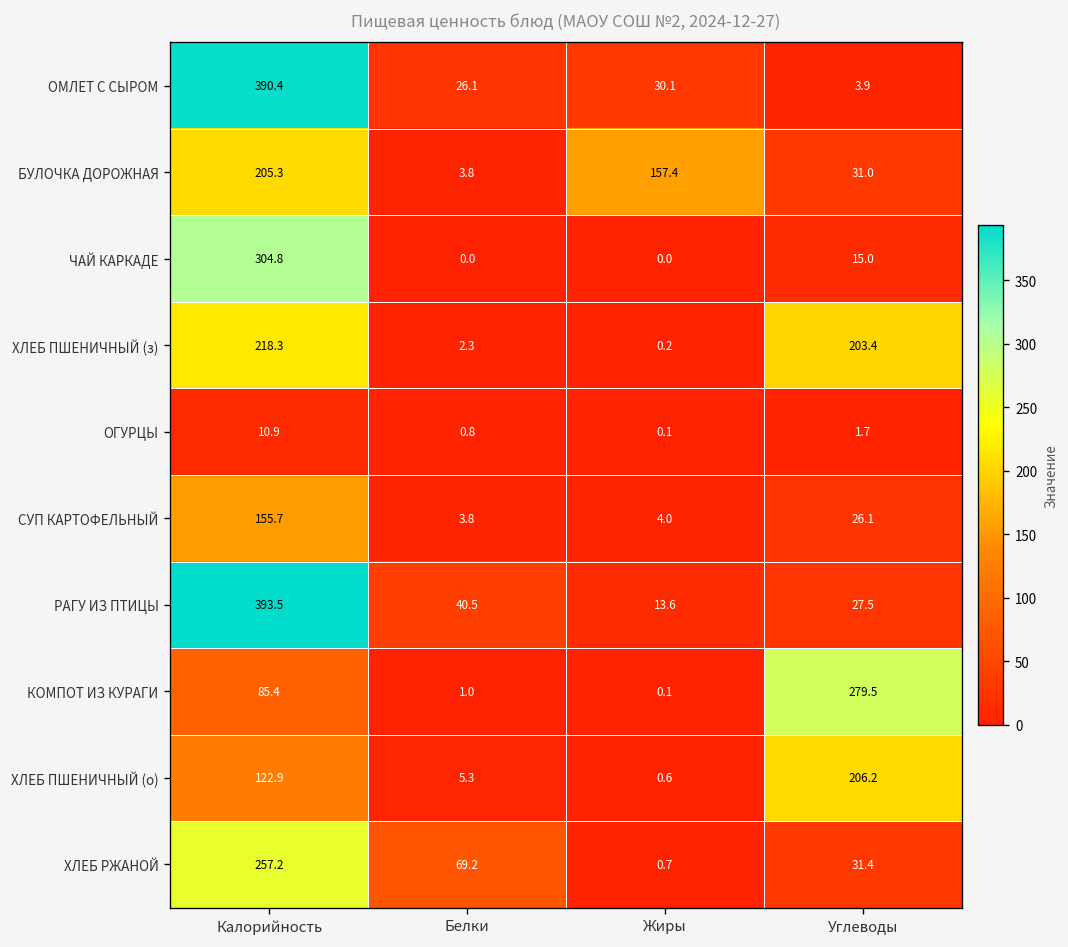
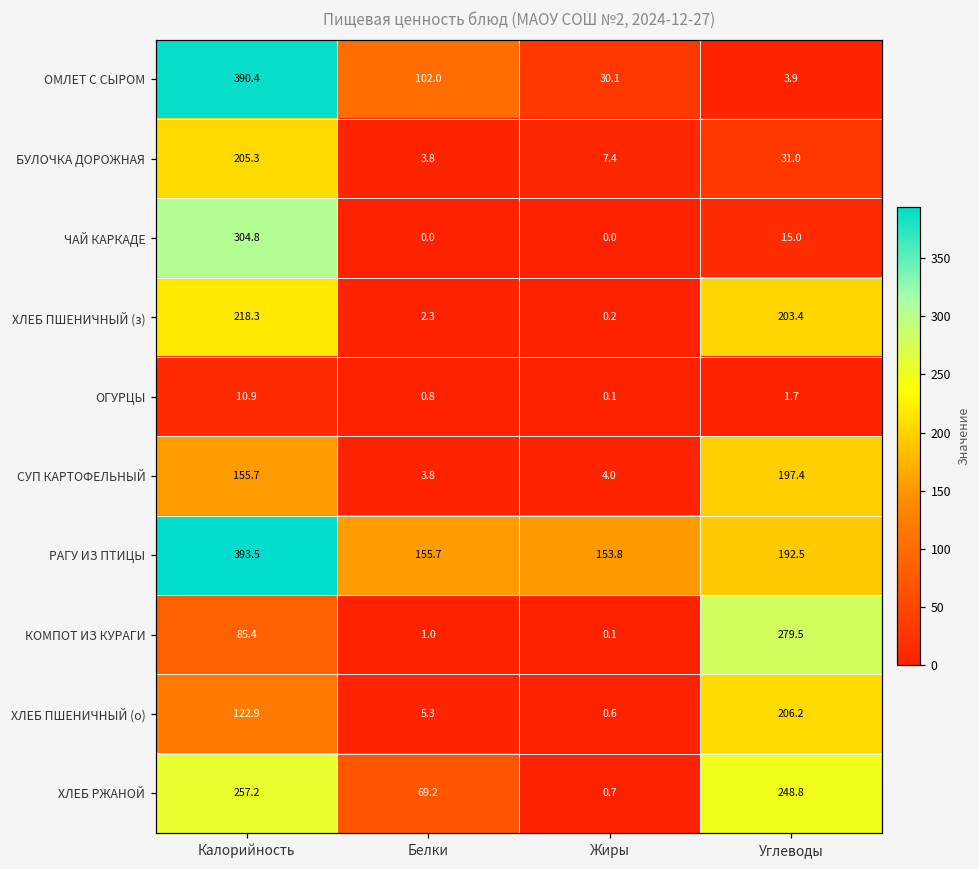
  {
    "ОМЛЕТ С СЫРОМ": {
      "Калорийность": 390.4,
-     "Белки": 26.1,
+     "Белки": 102.0,
      "Жиры": 30.1,
      "Углеводы": 3.9
    },
    "БУЛОЧКА ДОРОЖНАЯ": {
      "Калорийность": 205.3,
      "Белки": 3.8,
-     "Жиры": 157.4,
+     "Жиры": 7.4,
      "Углеводы": 31.0
    },
    "ЧАЙ КАРКАДЕ": {
      "Калорийность": 304.8,
      "Белки": 0.0,
      "Жиры": 0.0,
      "Углеводы": 15.0
    },
    "ХЛЕБ ПШЕНИЧНЫЙ (з)": {
      "Калорийность": 218.3,
      "Белки": 2.3,
      "Жиры": 0.2,
      "Углеводы": 203.4
    },
    "ОГУРЦЫ": {
      "Калорийность": 10.9,
      "Белки": 0.8,
      "Жиры": 0.1,
      "Углеводы": 1.7
    },
    "СУП КАРТОФЕЛЬНЫЙ": {
      "Калорийность": 155.7,
      "Белки": 3.8,
      "Жиры": 4.0,
-     "Углеводы": 26.1
+     "Углеводы": 197.4
    },
    "РАГУ ИЗ ПТИЦЫ": {
      "Калорийность": 393.5,
-     "Белки": 40.5,
-     "Жиры": 13.6,
-     "Углеводы": 27.5
+     "Белки": 155.7,
+     "Жиры": 153.8,
+     "Углеводы": 192.5
    },
    "КОМПОТ ИЗ КУРАГИ": {
      "Калорийность": 85.4,
      "Белки": 1.0,
      "Жиры": 0.1,
      "Углеводы": 279.5
    },
    "ХЛЕБ ПШЕНИЧНЫЙ (о)": {
      "Калорийность": 122.9,
      "Белки": 5.3,
      "Жиры": 0.6,
      "Углеводы": 206.2
    },
    "ХЛЕБ РЖАНОЙ": {
      "Калорийность": 257.2,
      "Белки": 69.2,
      "Жиры": 0.7,
-     "Углеводы": 31.4
+     "Углеводы": 248.8
    }
  }
